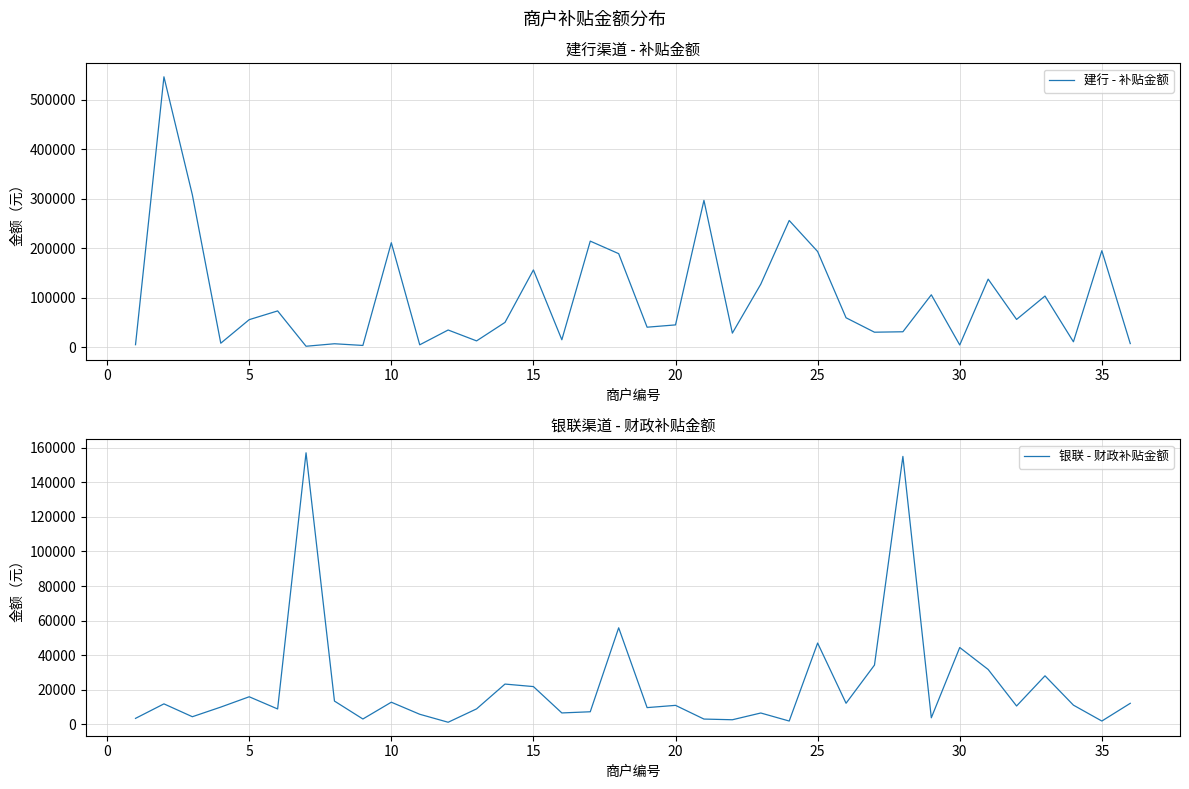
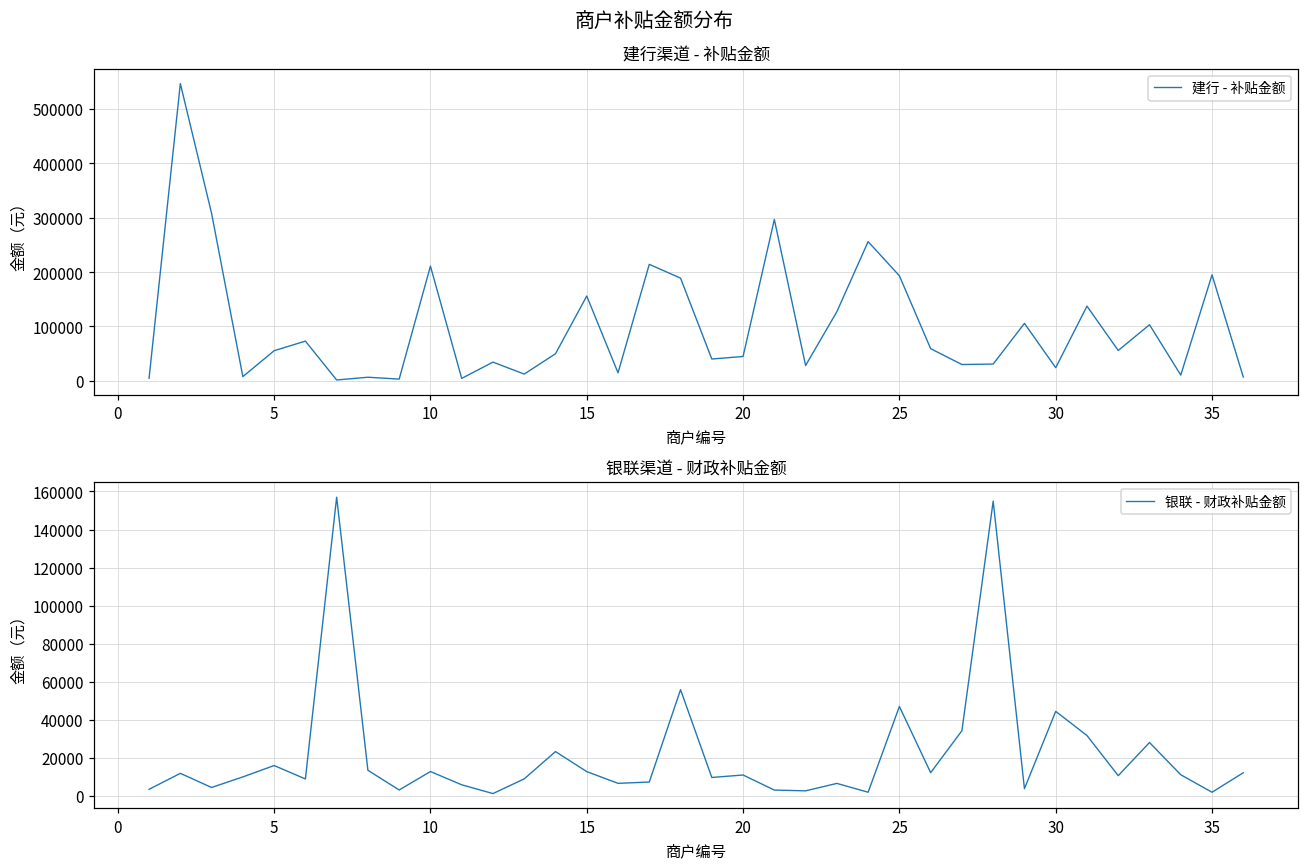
  {
    "建行渠道 - 补贴金额": {
      "5": 60000,
      "10": 210000,
      "15": 160000,
      "20": 40000,
      "25": 190000,
-     "30": 0,
+     "30": 20000,
      "35": 190000
    },
    "银联渠道 - 财政补贴金额": {
      "5": 16000,
      "10": 13000,
-     "15": 22000,
+     "15": 13000,
      "20": 11000,
      "25": 47000,
      "30": 44000,
      "35": 2000
    }
  }
